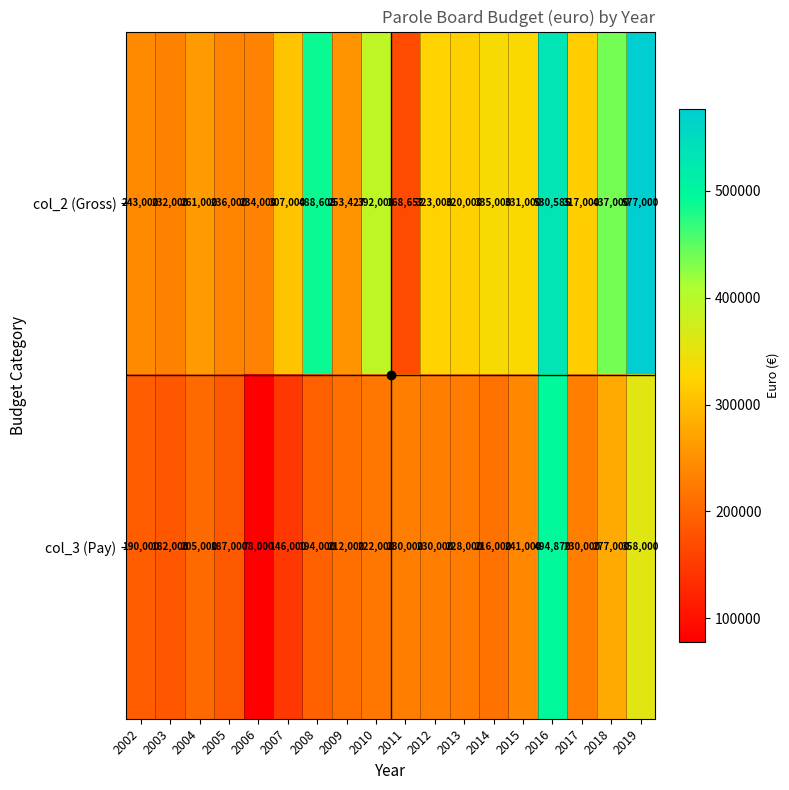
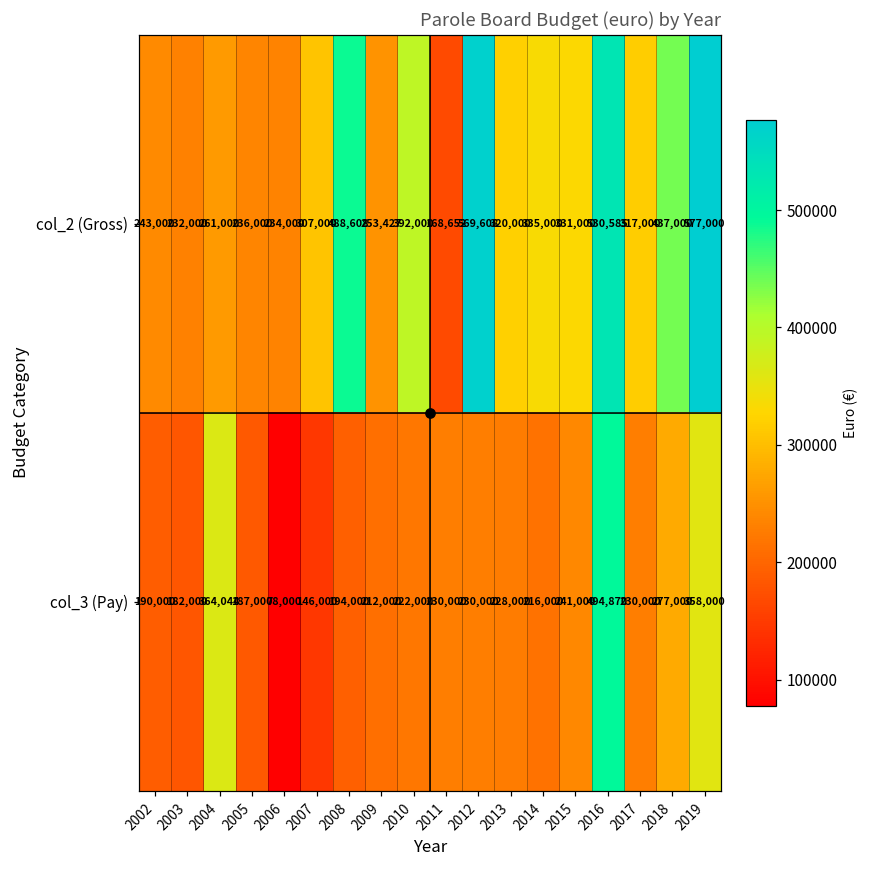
  {
    "col_2 (Gross)": {
-     "2012": "323,000"
+     "2012": "569,608"
    },
    "col_3 (Pay)": {
-     "2004": "205,000"
+     "2004": "364,044"
    }
  }
